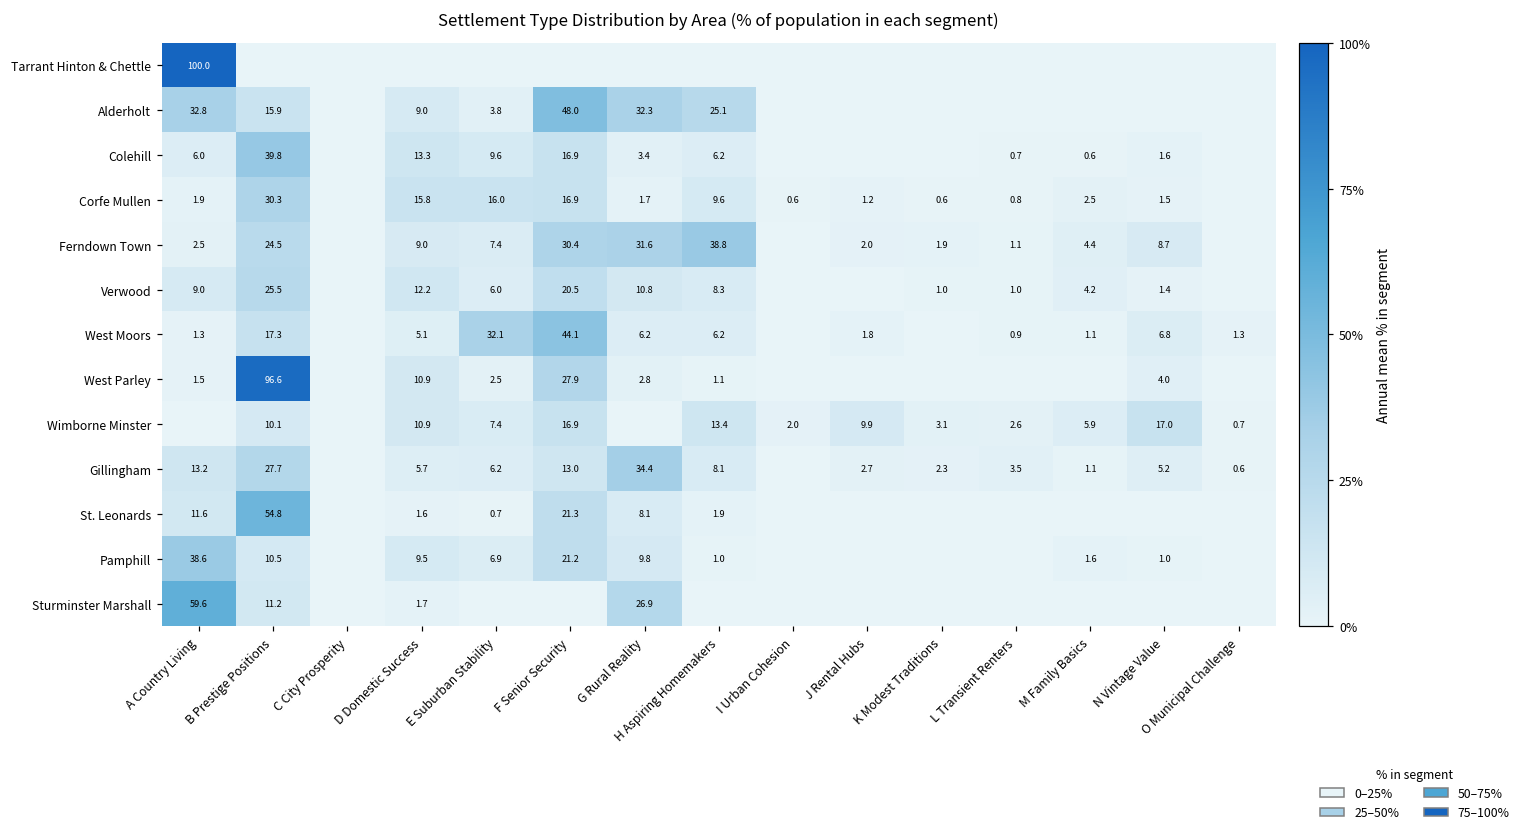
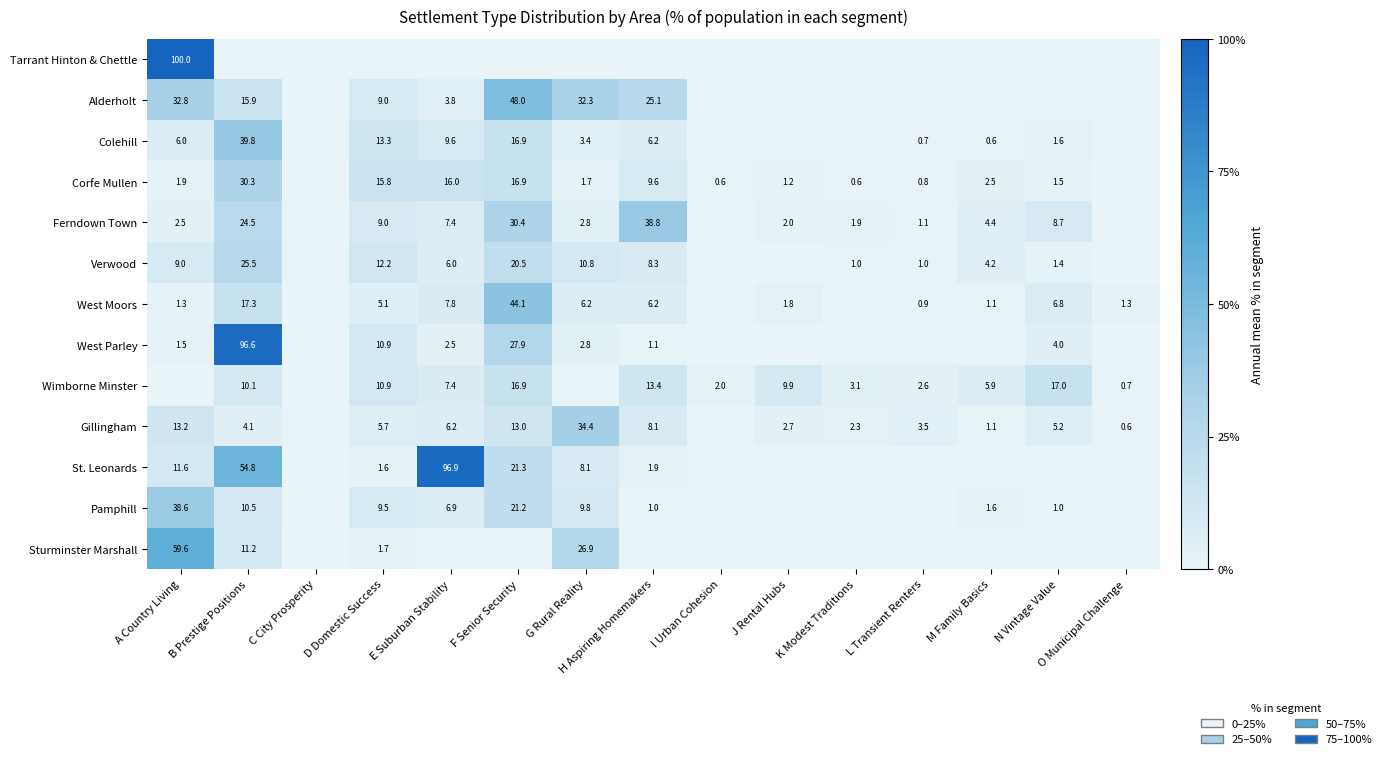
  {
    "Tarrant Hinton & Chettle": {
      "A Country Living": 100.0
    },
    "Alderholt": {
      "A Country Living": 32.8,
      "B Prestige Positions": 15.9,
      "D Domestic Success": 9.0,
      "E Suburban Stability": 3.8,
      "F Senior Security": 48.0,
      "G Rural Reality": 32.3,
      "H Aspiring Homemakers": 25.1
    },
    "Colehill": {
      "A Country Living": 6.0,
      "B Prestige Positions": 39.8,
      "D Domestic Success": 13.3,
      "E Suburban Stability": 9.6,
      "F Senior Security": 16.9,
      "G Rural Reality": 3.4,
      "H Aspiring Homemakers": 6.2,
      "L Transient Renters": 0.7,
      "M Family Basics": 0.6,
      "N Vintage Value": 1.6
    },
    "Corfe Mullen": {
      "A Country Living": 1.9,
      "B Prestige Positions": 30.3,
      "D Domestic Success": 15.8,
      "E Suburban Stability": 16.0,
      "F Senior Security": 16.9,
      "G Rural Reality": 1.7,
      "H Aspiring Homemakers": 9.6,
      "I Urban Cohesion": 0.6,
      "J Rental Hubs": 1.2,
      "K Modest Traditions": 0.6,
      "L Transient Renters": 0.8,
      "M Family Basics": 2.5,
      "N Vintage Value": 1.5
    },
    "Ferndown Town": {
      "A Country Living": 2.5,
      "B Prestige Positions": 24.5,
      "D Domestic Success": 9.0,
      "E Suburban Stability": 7.4,
      "F Senior Security": 30.4,
-     "G Rural Reality": 31.6,
+     "G Rural Reality": 2.8,
      "H Aspiring Homemakers": 38.8,
      "J Rental Hubs": 2.0,
      "K Modest Traditions": 1.9,
      "L Transient Renters": 1.1,
      "M Family Basics": 4.4,
      "N Vintage Value": 8.7
    },
    "Verwood": {
      "A Country Living": 9.0,
      "B Prestige Positions": 25.5,
      "D Domestic Success": 12.2,
      "E Suburban Stability": 6.0,
      "F Senior Security": 20.5,
      "G Rural Reality": 10.8,
      "H Aspiring Homemakers": 8.3,
      "K Modest Traditions": 1.0,
      "L Transient Renters": 1.0,
      "M Family Basics": 4.2,
      "N Vintage Value": 1.4
    },
    "West Moors": {
      "A Country Living": 1.3,
      "B Prestige Positions": 17.3,
      "D Domestic Success": 5.1,
-     "E Suburban Stability": 32.1,
+     "E Suburban Stability": 7.8,
      "F Senior Security": 44.1,
      "G Rural Reality": 6.2,
      "H Aspiring Homemakers": 6.2,
      "J Rental Hubs": 1.8,
      "L Transient Renters": 0.9,
      "M Family Basics": 1.1,
      "N Vintage Value": 6.8,
      "O Municipal Challenge": 1.3
    },
    "West Parley": {
      "A Country Living": 1.5,
      "B Prestige Positions": 96.6,
      "D Domestic Success": 10.9,
      "E Suburban Stability": 2.5,
      "F Senior Security": 27.9,
      "G Rural Reality": 2.8,
      "H Aspiring Homemakers": 1.1,
      "N Vintage Value": 4.0
    },
    "Wimborne Minster": {
      "B Prestige Positions": 10.1,
      "D Domestic Success": 10.9,
      "E Suburban Stability": 7.4,
      "F Senior Security": 16.9,
      "H Aspiring Homemakers": 13.4,
      "I Urban Cohesion": 2.0,
      "J Rental Hubs": 9.9,
      "K Modest Traditions": 3.1,
      "L Transient Renters": 2.6,
      "M Family Basics": 5.9,
      "N Vintage Value": 17.0,
      "O Municipal Challenge": 0.7
    },
    "Gillingham": {
      "A Country Living": 13.2,
-     "B Prestige Positions": 27.7,
+     "B Prestige Positions": 4.1,
      "D Domestic Success": 5.7,
      "E Suburban Stability": 6.2,
      "F Senior Security": 13.0,
      "G Rural Reality": 34.4,
      "H Aspiring Homemakers": 8.1,
      "J Rental Hubs": 2.7,
      "K Modest Traditions": 2.3,
      "L Transient Renters": 3.5,
      "M Family Basics": 1.1,
      "N Vintage Value": 5.2,
      "O Municipal Challenge": 0.6
    },
    "St. Leonards": {
      "A Country Living": 11.6,
      "B Prestige Positions": 54.8,
      "D Domestic Success": 1.6,
-     "E Suburban Stability": 0.7,
+     "E Suburban Stability": 96.9,
      "F Senior Security": 21.3,
      "G Rural Reality": 8.1,
      "H Aspiring Homemakers": 1.9
    },
    "Pamphill": {
      "A Country Living": 38.6,
      "B Prestige Positions": 10.5,
      "D Domestic Success": 9.5,
      "E Suburban Stability": 6.9,
      "F Senior Security": 21.2,
      "G Rural Reality": 9.8,
      "H Aspiring Homemakers": 1.0,
      "M Family Basics": 1.6,
      "N Vintage Value": 1.0
    },
    "Sturminster Marshall": {
      "A Country Living": 59.6,
      "B Prestige Positions": 11.2,
      "D Domestic Success": 1.7,
      "G Rural Reality": 26.9
    }
  }
